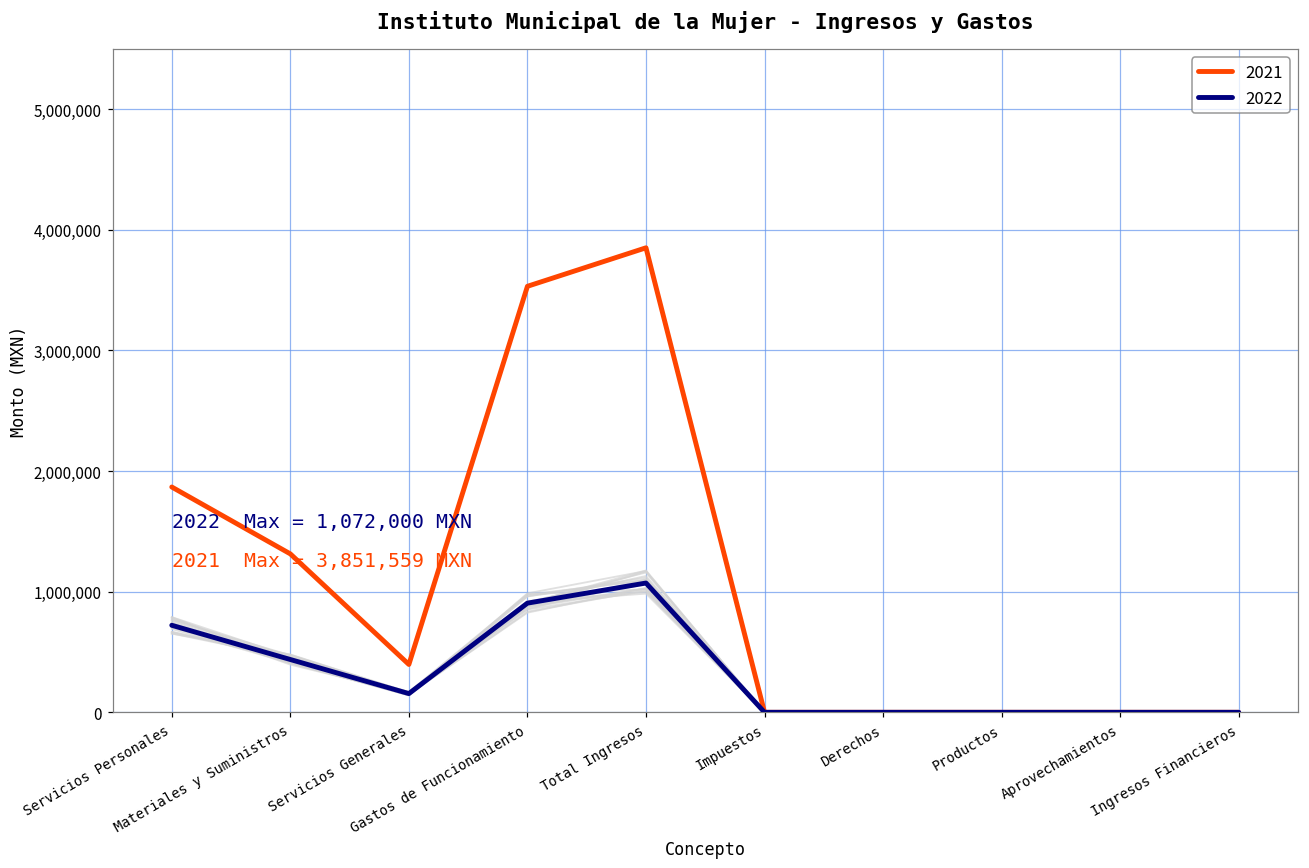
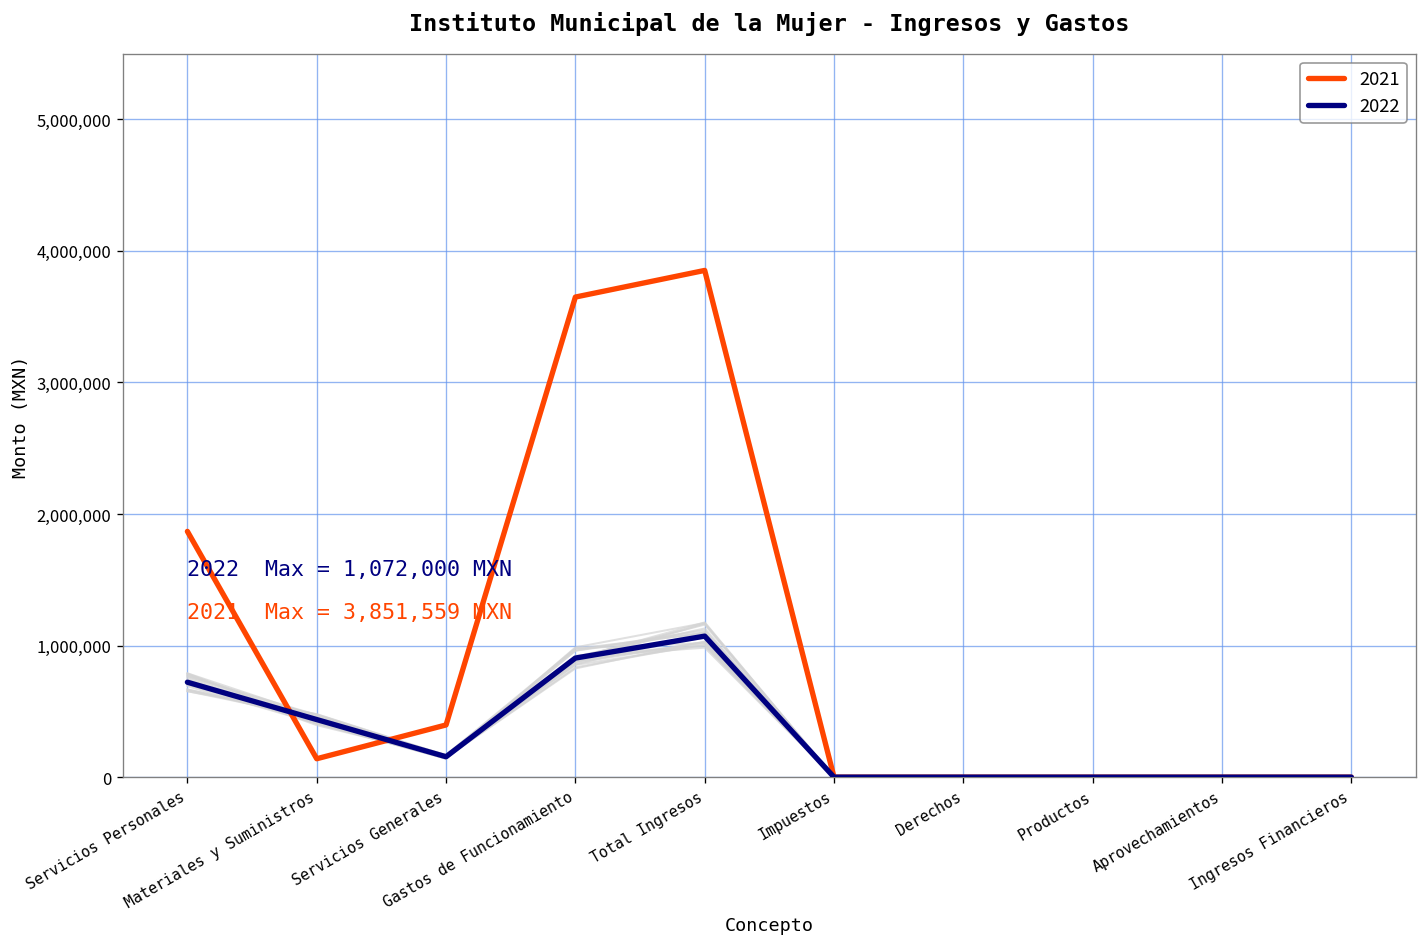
  {
    "2021": {
-     "Materiales y Suministros": "1,310,000",
+     "Materiales y Suministros": "140,000",
      "Servicios Generales": "400,000",
-     "Gastos de Funcionamiento": "3,530,000",
+     "Gastos de Funcionamiento": "3,650,000",
      "Total Ingresos": "3,850,000"
    }
  }
